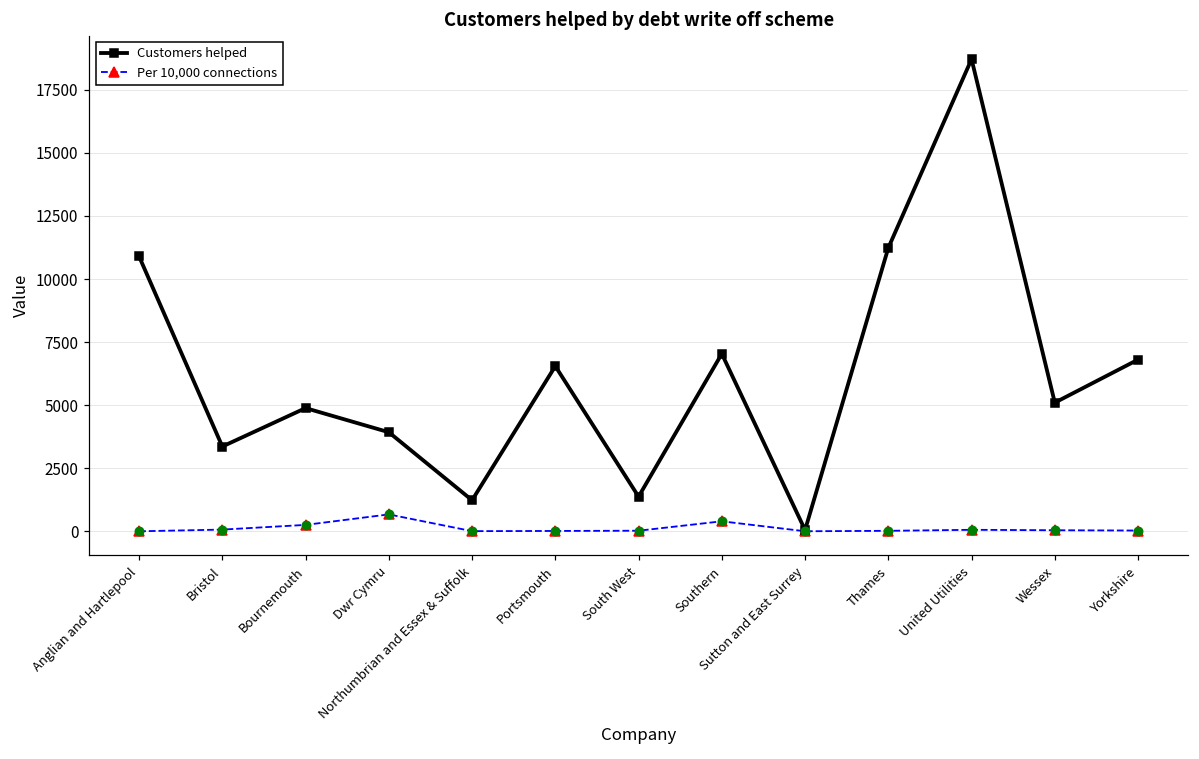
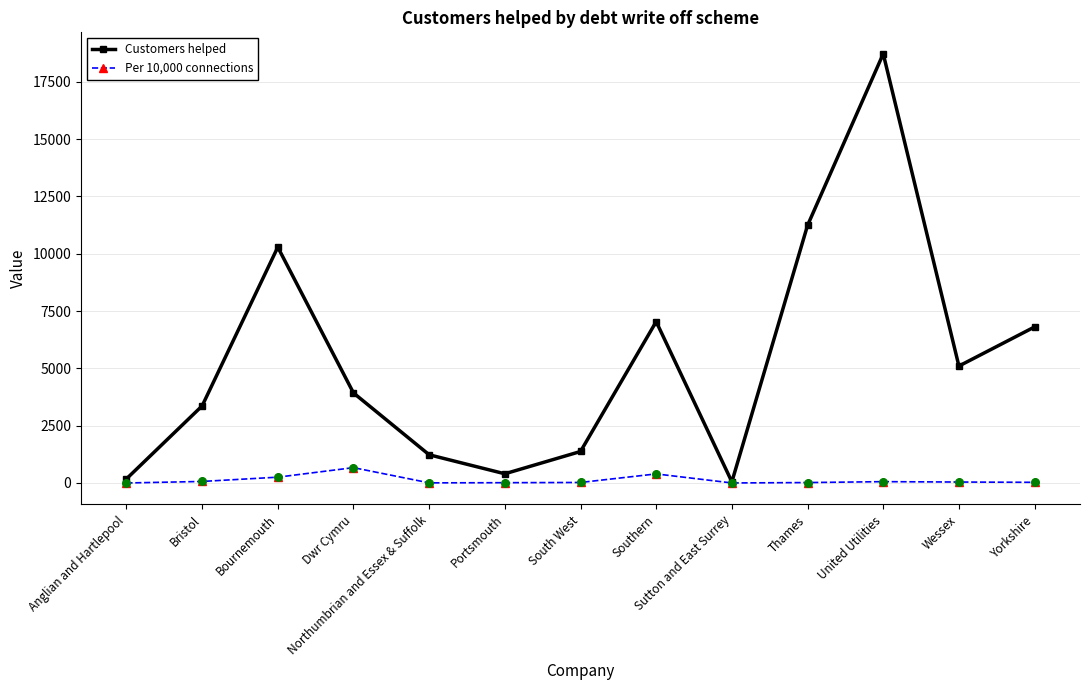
  {
    "Customers helped": {
-     "Anglian and Hartlepool": 10900,
+     "Anglian and Hartlepool": 200,
      "Bristol": 3400,
-     "Bournemouth": 4900,
+     "Bournemouth": 10300,
      "Dwr Cymru": 3900,
      "Northumbrian and Essex & Suffolk": 1200,
-     "Portsmouth": 6500,
+     "Portsmouth": 400,
      "South West": 1400,
      "Southern": 7000,
      "Thames": 11200,
      "United Utilities": 18700,
      "Wessex": 5100,
      "Yorkshire": 6800
    },
    "Per 10,000 connections": {
      "Anglian and Hartlepool": 0,
      "Bristol": 100,
      "Bournemouth": 300,
      "Dwr Cymru": 700,
      "Northumbrian and Essex & Suffolk": 0,
      "Portsmouth": 0,
      "South West": 0,
      "Southern": 400,
      "Thames": 0,
      "United Utilities": 100,
      "Wessex": 0,
      "Yorkshire": 0
    }
  }
